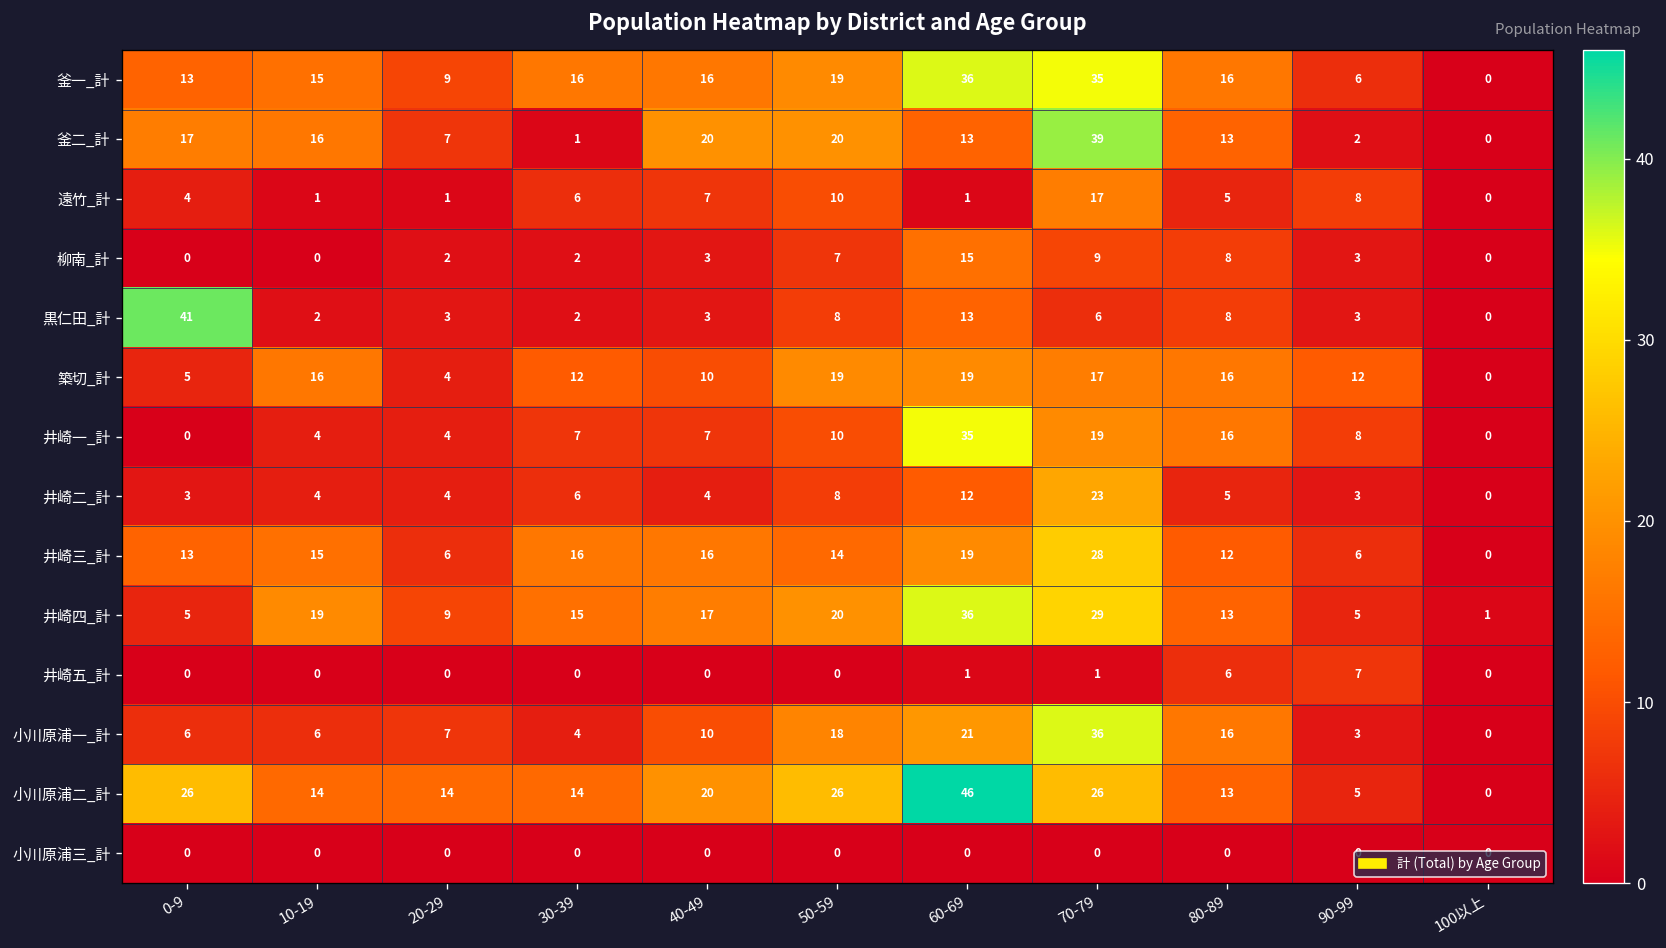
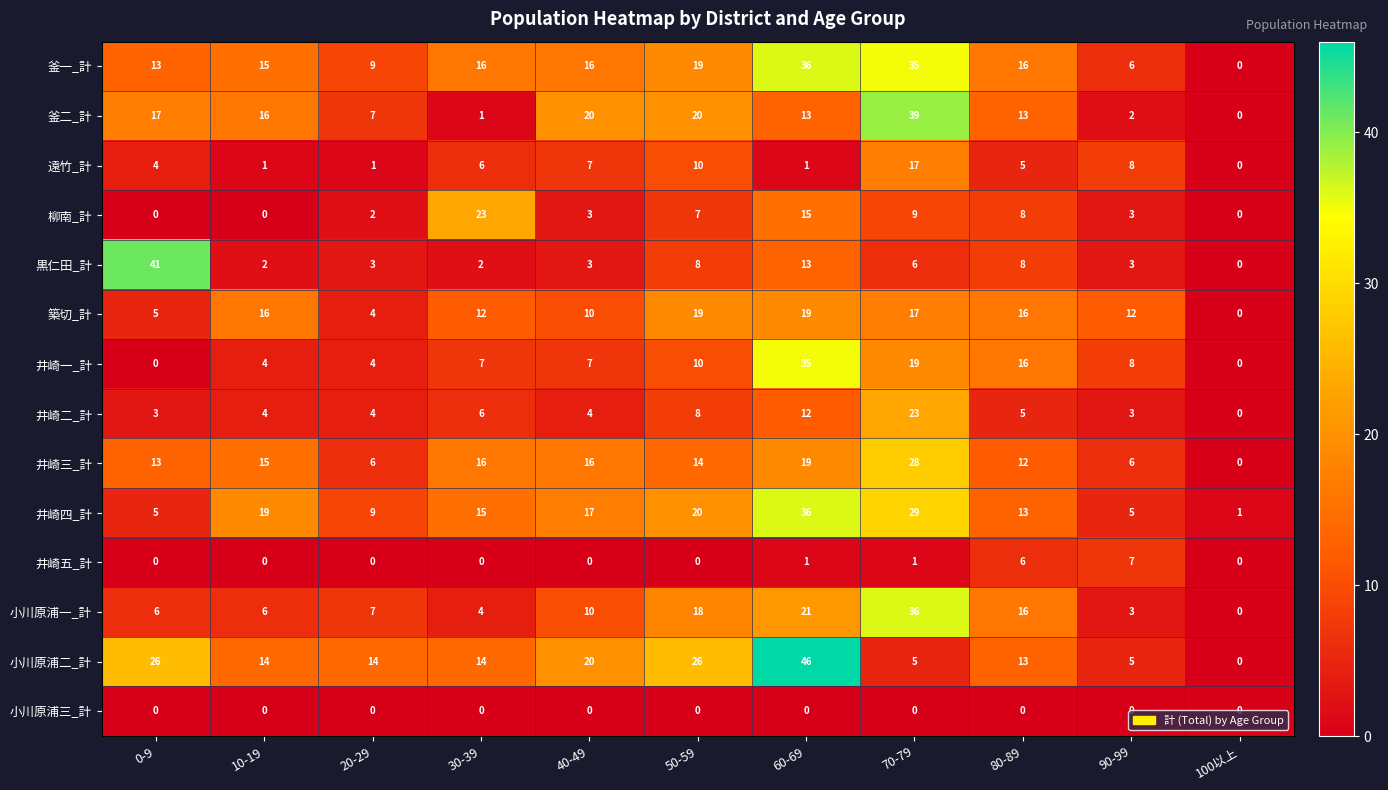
  {
    "釜一_計": {
      "0-9": 13,
      "10-19": 15,
      "20-29": 9,
      "30-39": 16,
      "40-49": 16,
      "50-59": 19,
      "60-69": 36,
      "70-79": 35,
      "80-89": 16,
      "90-99": 6,
      "100以上": 0
    },
    "釜二_計": {
      "0-9": 17,
      "10-19": 16,
      "20-29": 7,
      "30-39": 1,
      "40-49": 20,
      "50-59": 20,
      "60-69": 13,
      "70-79": 39,
      "80-89": 13,
      "90-99": 2,
      "100以上": 0
    },
    "遠竹_計": {
      "0-9": 4,
      "10-19": 1,
      "20-29": 1,
      "30-39": 6,
      "40-49": 7,
      "50-59": 10,
      "60-69": 1,
      "70-79": 17,
      "80-89": 5,
      "90-99": 8,
      "100以上": 0
    },
    "柳南_計": {
      "0-9": 0,
      "10-19": 0,
      "20-29": 2,
-     "30-39": 2,
+     "30-39": 23,
      "40-49": 3,
      "50-59": 7,
      "60-69": 15,
      "70-79": 9,
      "80-89": 8,
      "90-99": 3,
      "100以上": 0
    },
    "黒仁田_計": {
      "0-9": 41,
      "10-19": 2,
      "20-29": 3,
      "30-39": 2,
      "40-49": 3,
      "50-59": 8,
      "60-69": 13,
      "70-79": 6,
      "80-89": 8,
      "90-99": 3,
      "100以上": 0
    },
    "築切_計": {
      "0-9": 5,
      "10-19": 16,
      "20-29": 4,
      "30-39": 12,
      "40-49": 10,
      "50-59": 19,
      "60-69": 19,
      "70-79": 17,
      "80-89": 16,
      "90-99": 12,
      "100以上": 0
    },
    "井崎一_計": {
      "0-9": 0,
      "10-19": 4,
      "20-29": 4,
      "30-39": 7,
      "40-49": 7,
      "50-59": 10,
      "60-69": 35,
      "70-79": 19,
      "80-89": 16,
      "90-99": 8,
      "100以上": 0
    },
    "井崎二_計": {
      "0-9": 3,
      "10-19": 4,
      "20-29": 4,
      "30-39": 6,
      "40-49": 4,
      "50-59": 8,
      "60-69": 12,
      "70-79": 23,
      "80-89": 5,
      "90-99": 3,
      "100以上": 0
    },
    "井崎三_計": {
      "0-9": 13,
      "10-19": 15,
      "20-29": 6,
      "30-39": 16,
      "40-49": 16,
      "50-59": 14,
      "60-69": 19,
      "70-79": 28,
      "80-89": 12,
      "90-99": 6,
      "100以上": 0
    },
    "井崎四_計": {
      "0-9": 5,
      "10-19": 19,
      "20-29": 9,
      "30-39": 15,
      "40-49": 17,
      "50-59": 20,
      "60-69": 36,
      "70-79": 29,
      "80-89": 13,
      "90-99": 5,
      "100以上": 1
    },
    "井崎五_計": {
      "0-9": 0,
      "10-19": 0,
      "20-29": 0,
      "30-39": 0,
      "40-49": 0,
      "50-59": 0,
      "60-69": 1,
      "70-79": 1,
      "80-89": 6,
      "90-99": 7,
      "100以上": 0
    },
    "小川原浦一_計": {
      "0-9": 6,
      "10-19": 6,
      "20-29": 7,
      "30-39": 4,
      "40-49": 10,
      "50-59": 18,
      "60-69": 21,
      "70-79": 36,
      "80-89": 16,
      "90-99": 3,
      "100以上": 0
    },
    "小川原浦二_計": {
      "0-9": 26,
      "10-19": 14,
      "20-29": 14,
      "30-39": 14,
      "40-49": 20,
      "50-59": 26,
      "60-69": 46,
-     "70-79": 26,
+     "70-79": 5,
      "80-89": 13,
      "90-99": 5,
      "100以上": 0
    },
    "小川原浦三_計": {
      "0-9": 0,
      "10-19": 0,
      "20-29": 0,
      "30-39": 0,
      "40-49": 0,
      "50-59": 0,
      "60-69": 0,
      "70-79": 0,
      "80-89": 0
    }
  }
